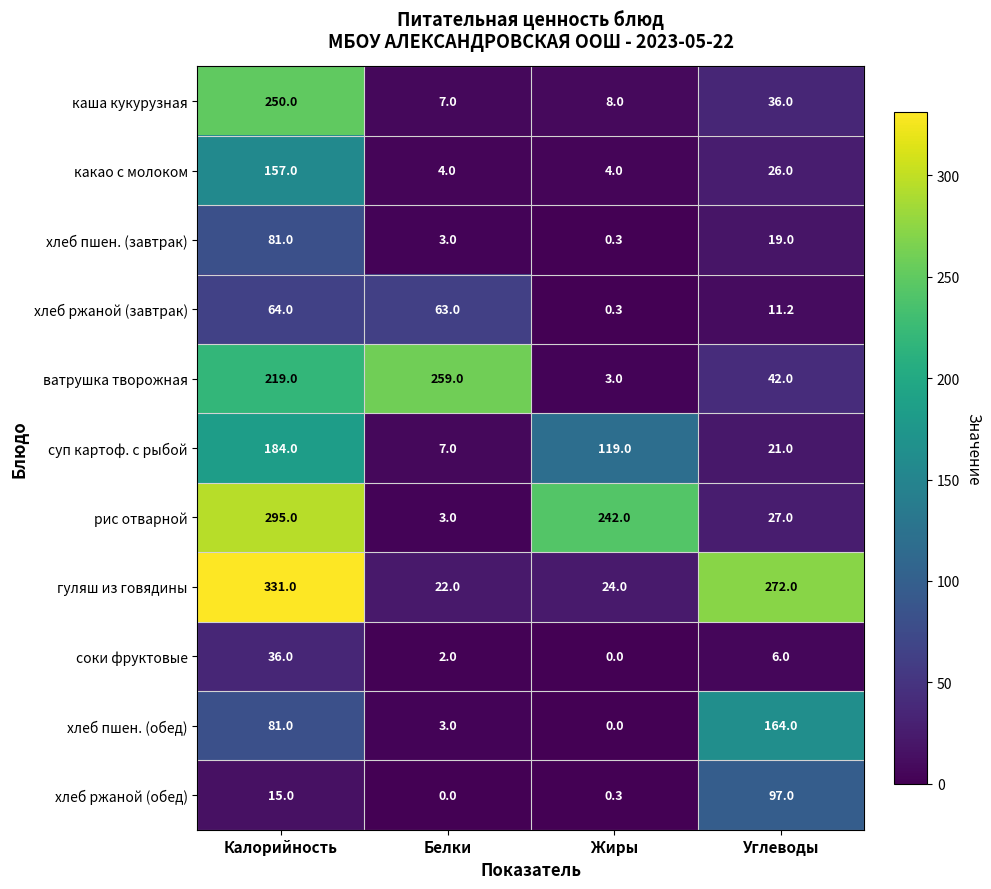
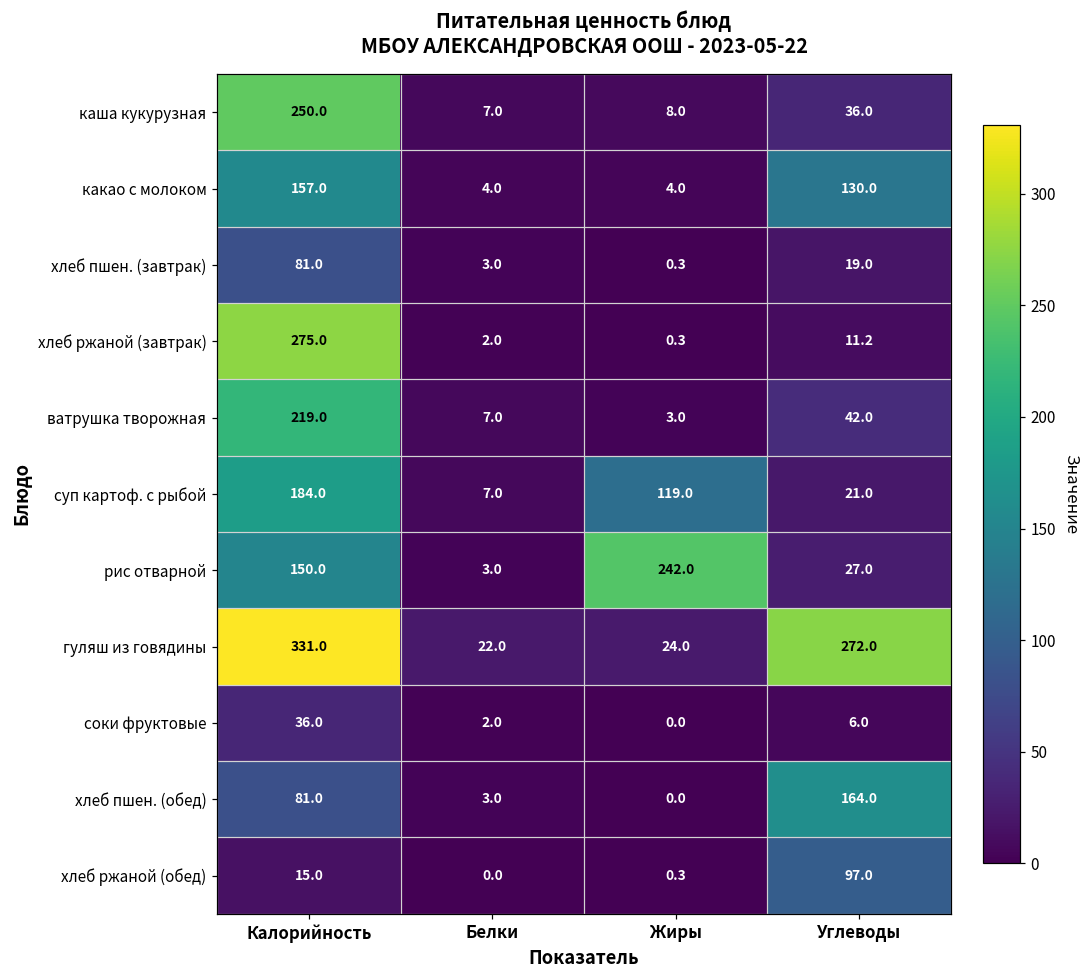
  {
    "каша кукурузная": {
      "Калорийность": 250.0,
      "Белки": 7.0,
      "Жиры": 8.0,
      "Углеводы": 36.0
    },
    "какао с молоком": {
      "Калорийность": 157.0,
      "Белки": 4.0,
      "Жиры": 4.0,
-     "Углеводы": 26.0
+     "Углеводы": 130.0
    },
    "хлеб пшен. (завтрак)": {
      "Калорийность": 81.0,
      "Белки": 3.0,
      "Жиры": 0.3,
      "Углеводы": 19.0
    },
    "хлеб ржаной (завтрак)": {
-     "Калорийность": 64.0,
-     "Белки": 63.0,
+     "Калорийность": 275.0,
+     "Белки": 2.0,
      "Жиры": 0.3,
      "Углеводы": 11.2
    },
    "ватрушка творожная": {
      "Калорийность": 219.0,
-     "Белки": 259.0,
+     "Белки": 7.0,
      "Жиры": 3.0,
      "Углеводы": 42.0
    },
    "суп картоф. с рыбой": {
      "Калорийность": 184.0,
      "Белки": 7.0,
      "Жиры": 119.0,
      "Углеводы": 21.0
    },
    "рис отварной": {
-     "Калорийность": 295.0,
+     "Калорийность": 150.0,
      "Белки": 3.0,
      "Жиры": 242.0,
      "Углеводы": 27.0
    },
    "гуляш из говядины": {
      "Калорийность": 331.0,
      "Белки": 22.0,
      "Жиры": 24.0,
      "Углеводы": 272.0
    },
    "соки фруктовые": {
      "Калорийность": 36.0,
      "Белки": 2.0,
      "Жиры": 0.0,
      "Углеводы": 6.0
    },
    "хлеб пшен. (обед)": {
      "Калорийность": 81.0,
      "Белки": 3.0,
      "Жиры": 0.0,
      "Углеводы": 164.0
    },
    "хлеб ржаной (обед)": {
      "Калорийность": 15.0,
      "Белки": 0.0,
      "Жиры": 0.3,
      "Углеводы": 97.0
    }
  }
